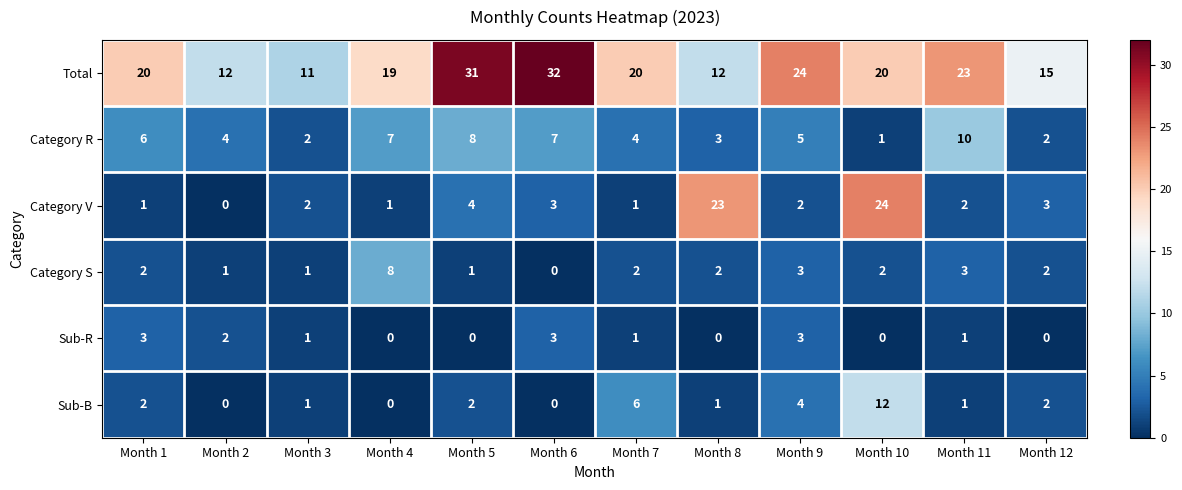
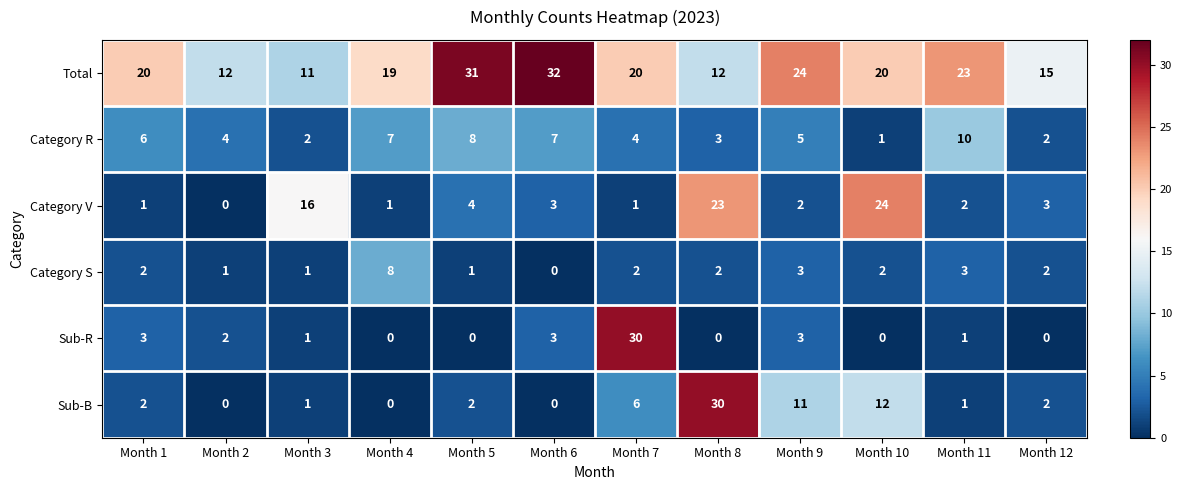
  {
    "Total": {
      "Month 1": 20,
      "Month 2": 12,
      "Month 3": 11,
      "Month 4": 19,
      "Month 5": 31,
      "Month 6": 32,
      "Month 7": 20,
      "Month 8": 12,
      "Month 9": 24,
      "Month 10": 20,
      "Month 11": 23,
      "Month 12": 15
    },
    "Category R": {
      "Month 1": 6,
      "Month 2": 4,
      "Month 3": 2,
      "Month 4": 7,
      "Month 5": 8,
      "Month 6": 7,
      "Month 7": 4,
      "Month 8": 3,
      "Month 9": 5,
      "Month 10": 1,
      "Month 11": 10,
      "Month 12": 2
    },
    "Category V": {
      "Month 1": 1,
      "Month 2": 0,
-     "Month 3": 2,
+     "Month 3": 16,
      "Month 4": 1,
      "Month 5": 4,
      "Month 6": 3,
      "Month 7": 1,
      "Month 8": 23,
      "Month 9": 2,
      "Month 10": 24,
      "Month 11": 2,
      "Month 12": 3
    },
    "Category S": {
      "Month 1": 2,
      "Month 2": 1,
      "Month 3": 1,
      "Month 4": 8,
      "Month 5": 1,
      "Month 6": 0,
      "Month 7": 2,
      "Month 8": 2,
      "Month 9": 3,
      "Month 10": 2,
      "Month 11": 3,
      "Month 12": 2
    },
    "Sub-R": {
      "Month 1": 3,
      "Month 2": 2,
      "Month 3": 1,
      "Month 4": 0,
      "Month 5": 0,
      "Month 6": 3,
-     "Month 7": 1,
+     "Month 7": 30,
      "Month 8": 0,
      "Month 9": 3,
      "Month 10": 0,
      "Month 11": 1,
      "Month 12": 0
    },
    "Sub-B": {
      "Month 1": 2,
      "Month 2": 0,
      "Month 3": 1,
      "Month 4": 0,
      "Month 5": 2,
      "Month 6": 0,
      "Month 7": 6,
-     "Month 8": 1,
-     "Month 9": 4,
+     "Month 8": 30,
+     "Month 9": 11,
      "Month 10": 12,
      "Month 11": 1,
      "Month 12": 2
    }
  }
